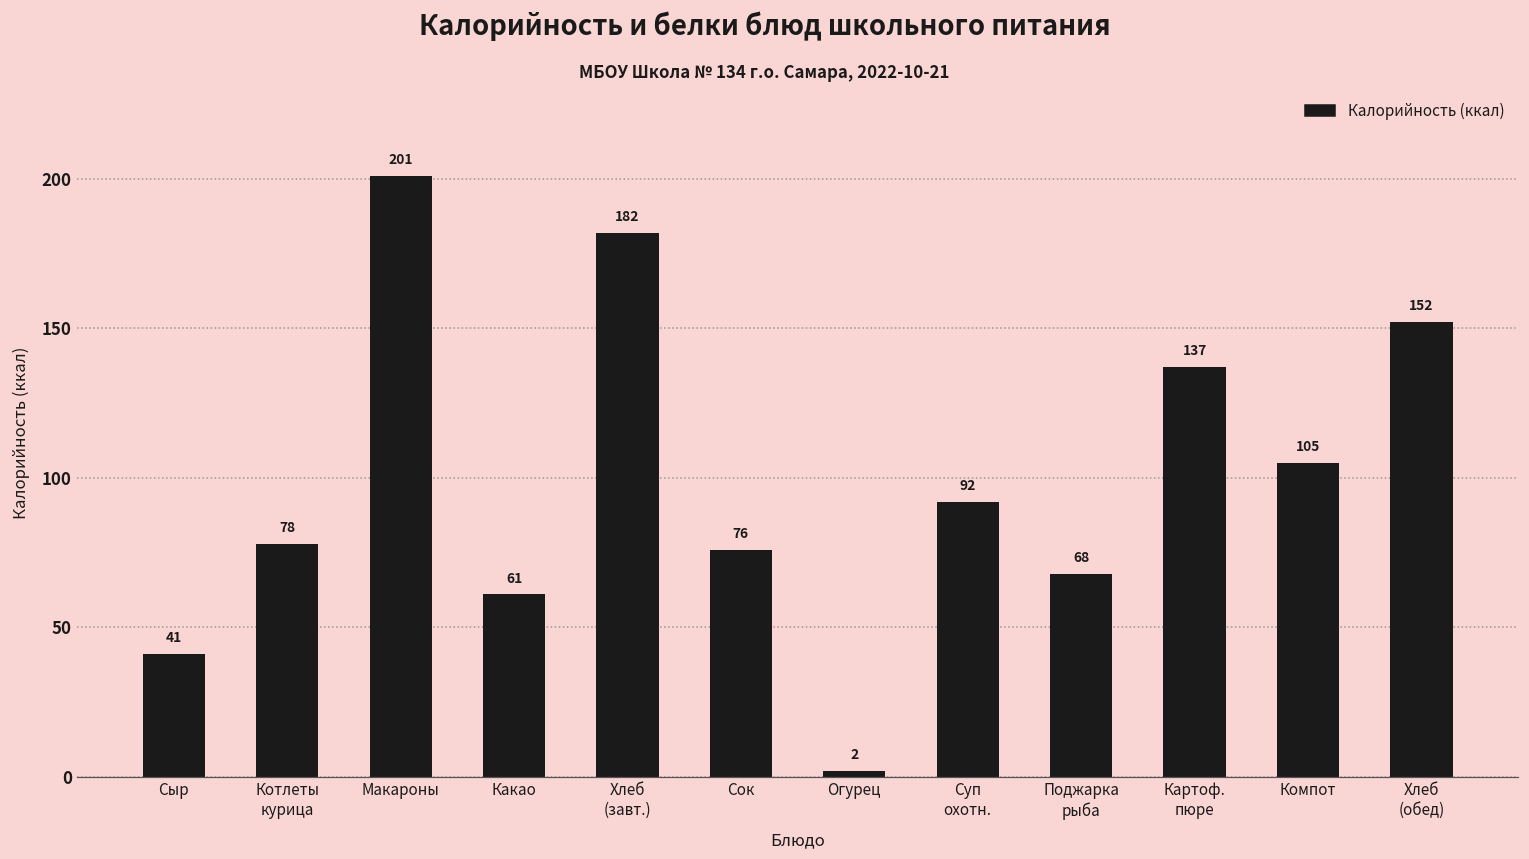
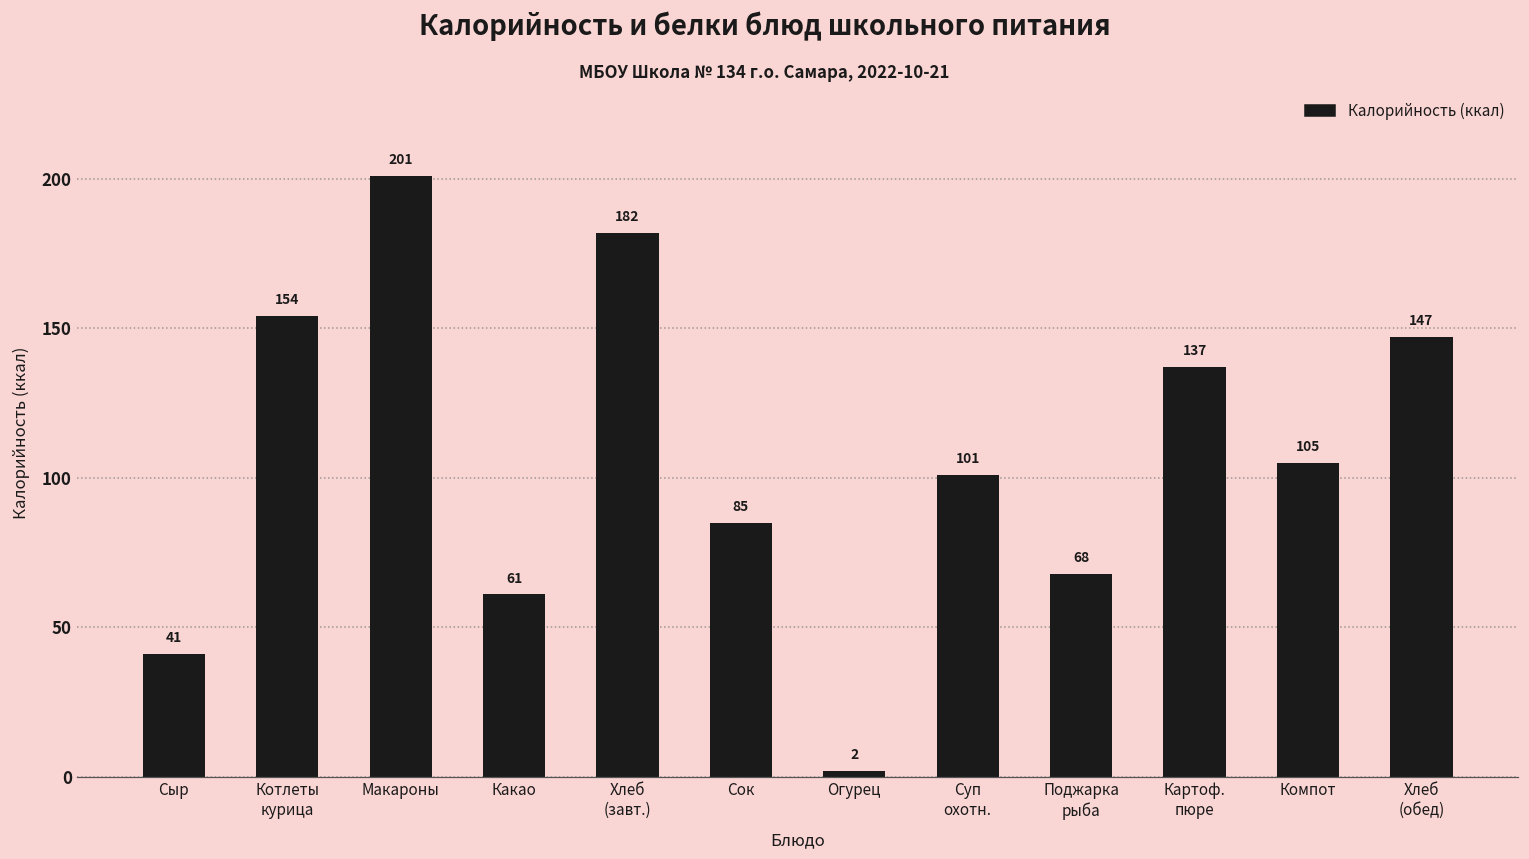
  {
    "Сыр": 41,
-   "Котлеты курица": 78,
+   "Котлеты курица": 154,
    "Макароны": 201,
    "Какао": 61,
    "Хлеб (завт.)": 182,
-   "Сок": 76,
+   "Сок": 85,
    "Огурец": 2,
-   "Суп охотн.": 92,
+   "Суп охотн.": 101,
    "Поджарка рыба": 68,
    "Картоф. пюре": 137,
    "Компот": 105,
-   "Хлеб (обед)": 152
+   "Хлеб (обед)": 147
  }
